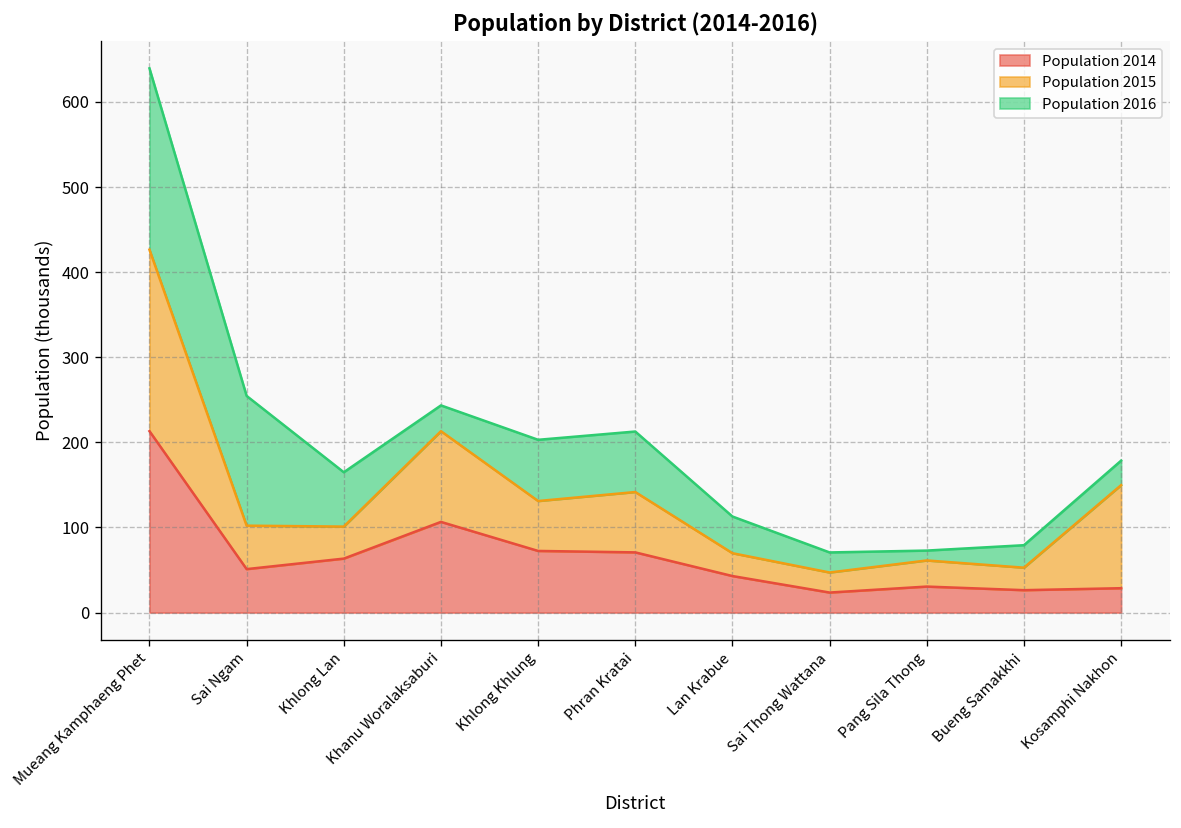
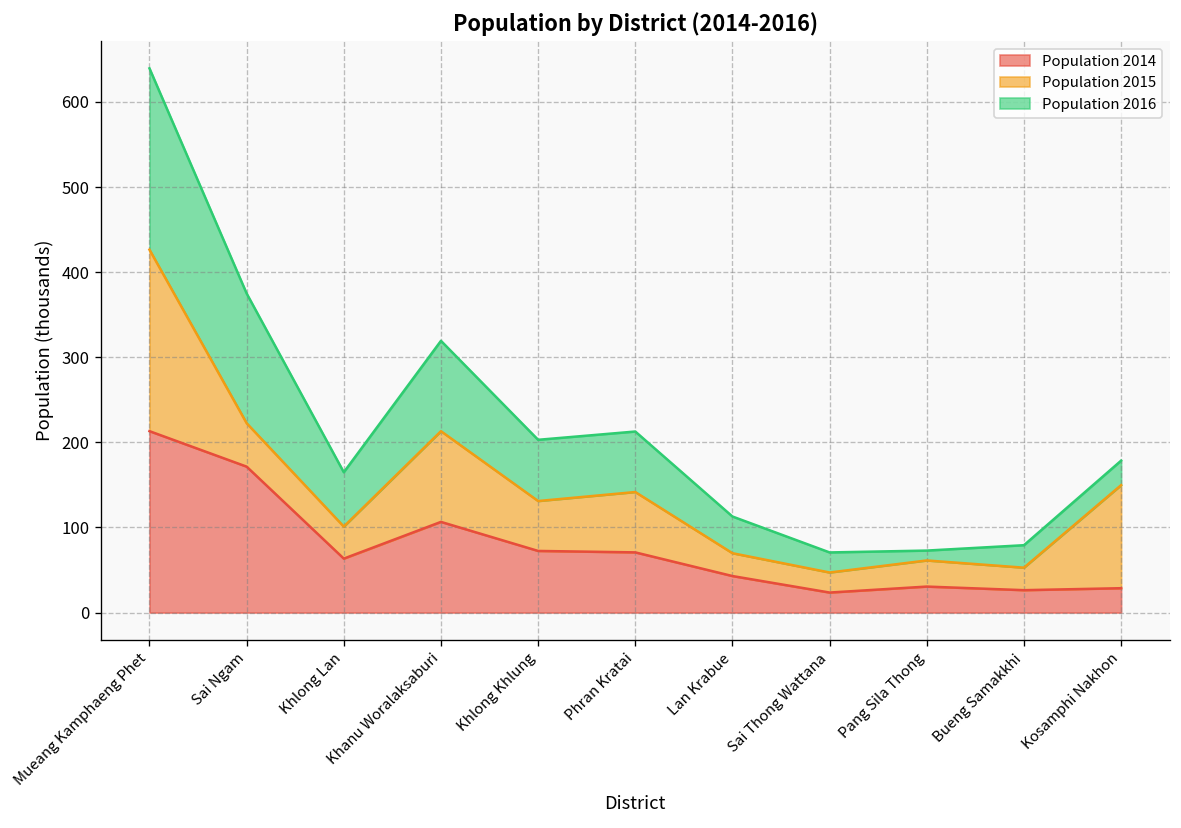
  {
    "Population 2014": {
      "Mueang Kamphaeng Phet": 210,
-     "Sai Ngam": 50,
+     "Sai Ngam": 170,
      "Khlong Lan": 60,
      "Khanu Woralaksaburi": 110,
      "Khlong Khlung": 70,
      "Phran Kratai": 70,
      "Lan Krabue": 40,
      "Sai Thong Wattana": 20,
      "Pang Sila Thong": 30,
      "Bueng Samakkhi": 30,
      "Kosamphi Nakhon": 30
    },
    "Population 2015": {
      "Mueang Kamphaeng Phet": 210,
      "Sai Ngam": 50,
      "Khlong Lan": 40,
      "Khanu Woralaksaburi": 110,
      "Khlong Khlung": 60,
      "Phran Kratai": 70,
      "Lan Krabue": 30,
      "Sai Thong Wattana": 20,
      "Pang Sila Thong": 30,
      "Bueng Samakkhi": 30,
      "Kosamphi Nakhon": 120
    },
    "Population 2016": {
      "Mueang Kamphaeng Phet": 210,
      "Sai Ngam": 150,
      "Khlong Lan": 60,
-     "Khanu Woralaksaburi": 30,
+     "Khanu Woralaksaburi": 110,
      "Khlong Khlung": 70,
      "Phran Kratai": 70,
      "Lan Krabue": 40,
      "Sai Thong Wattana": 20,
      "Pang Sila Thong": 10,
      "Bueng Samakkhi": 30,
      "Kosamphi Nakhon": 30
    }
  }
